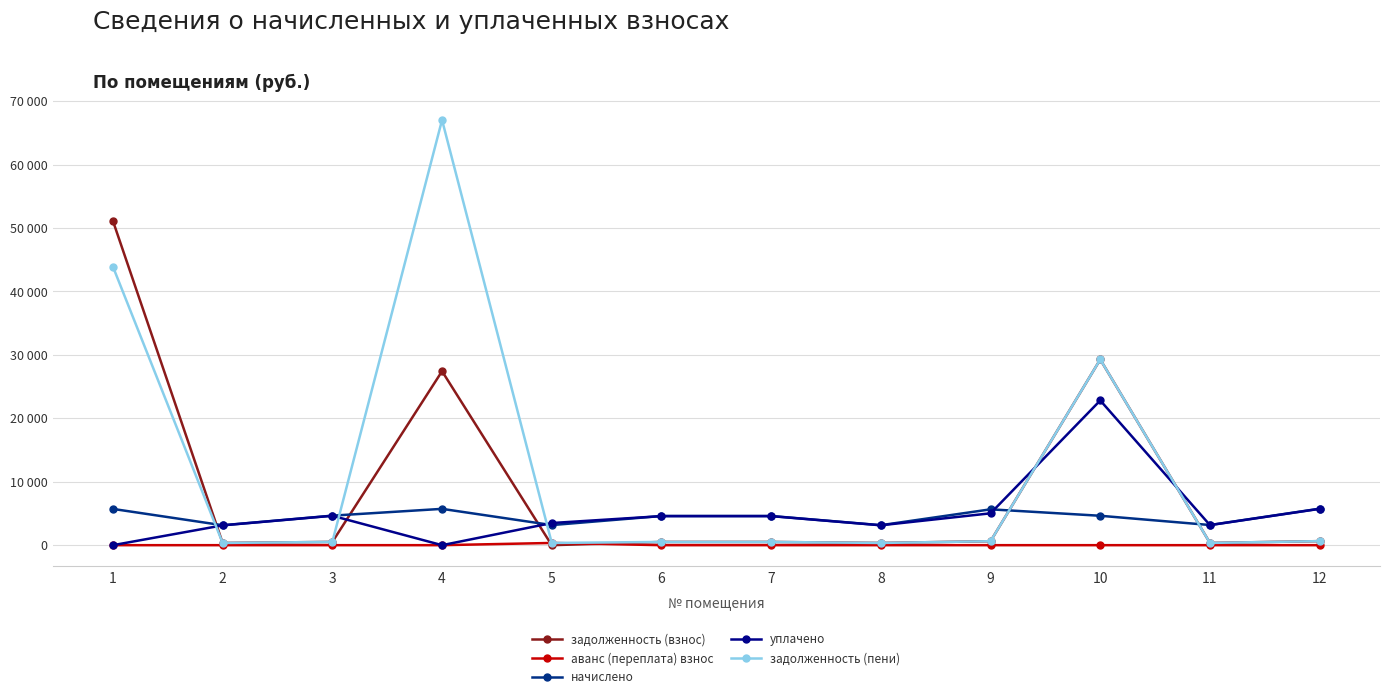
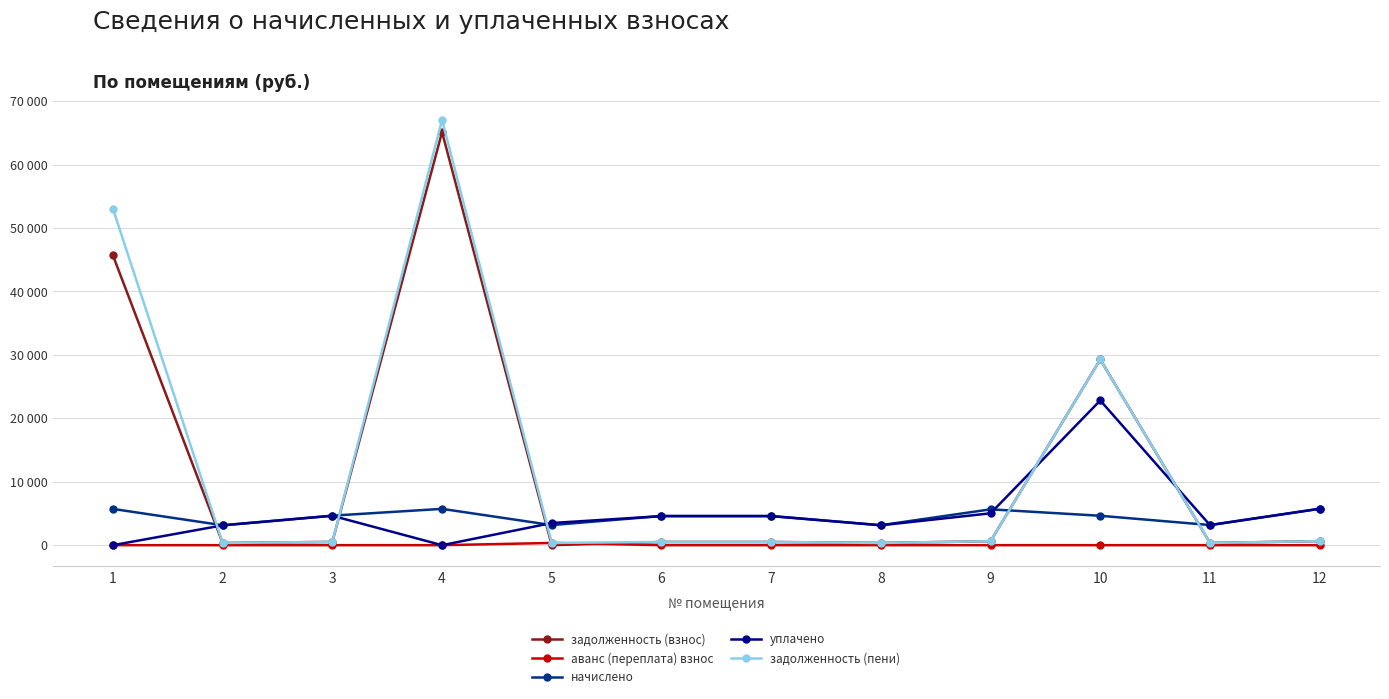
  {
    "задолженность (взнос)": {
-     "1": 51000,
-     "4": 27000
+     "1": 46000,
+     "4": 65000
    },
    "аванс (переплата) взнос": {
      "3": 0,
      "6": 0,
      "7": 0,
      "9": 0,
      "10": 0,
      "12": 0
    },
    "задолженность (пени)": {
-     "1": 44000,
+     "1": 53000,
      "4": 67000
    }
  }
